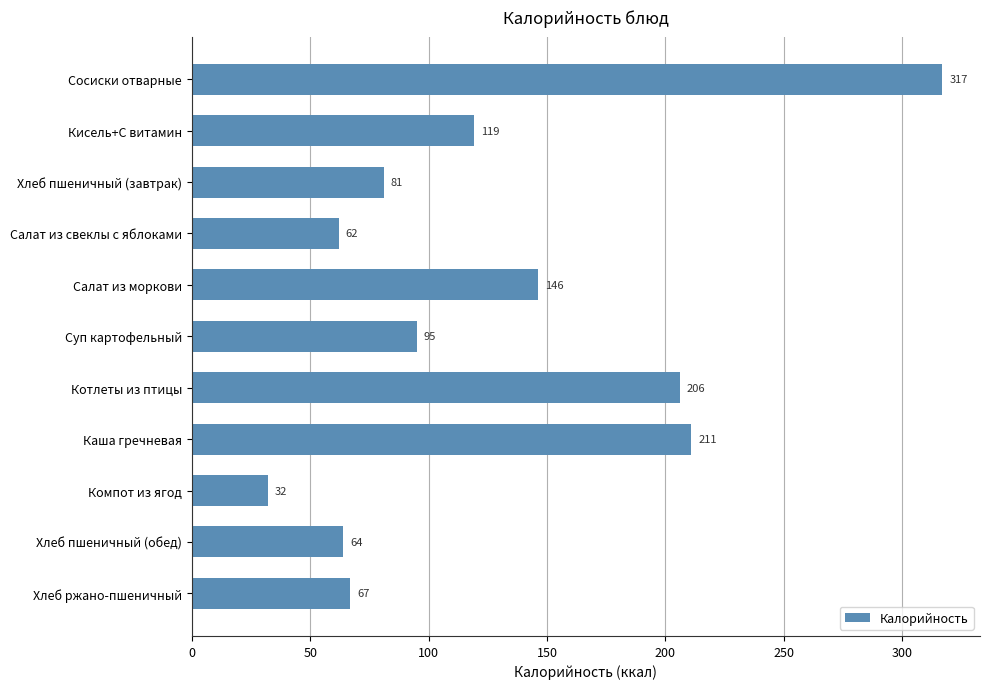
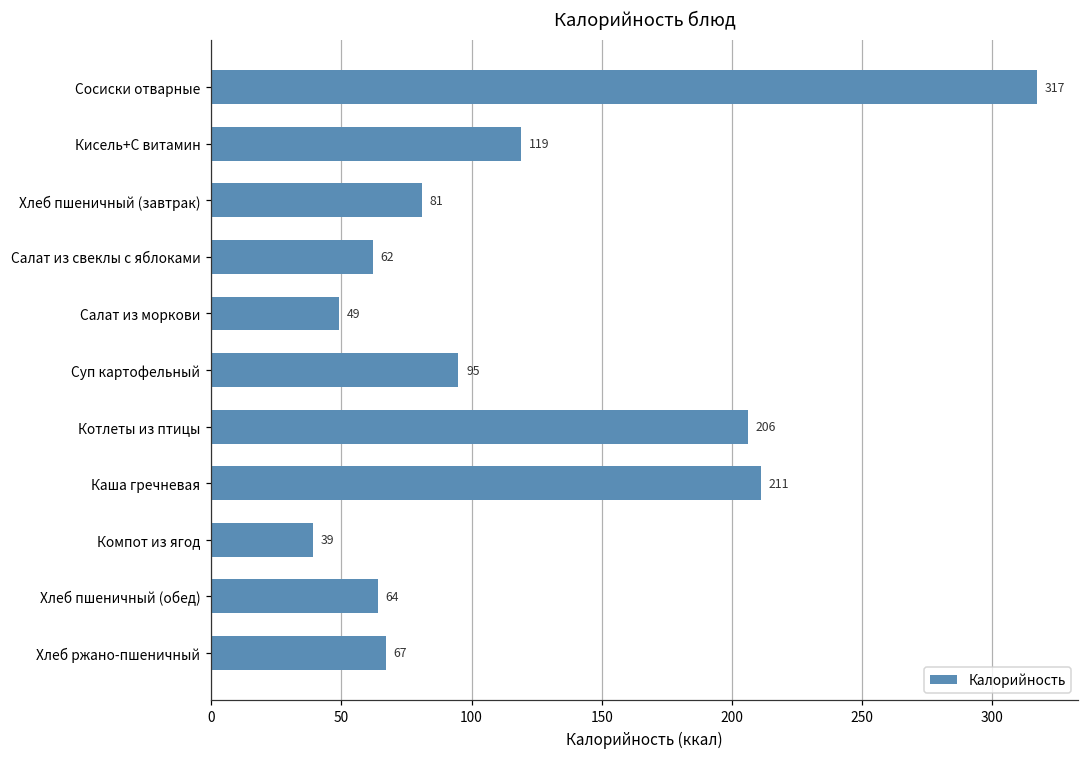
  {
    "Сосиски отварные": 317,
    "Кисель+С витамин": 119,
    "Хлеб пшеничный (завтрак)": 81,
    "Салат из свеклы с яблоками": 62,
-   "Салат из моркови": 146,
+   "Салат из моркови": 49,
    "Суп картофельный": 95,
    "Котлеты из птицы": 206,
    "Каша гречневая": 211,
-   "Компот из ягод": 32,
+   "Компот из ягод": 39,
    "Хлеб пшеничный (обед)": 64,
    "Хлеб ржано-пшеничный": 67
  }
